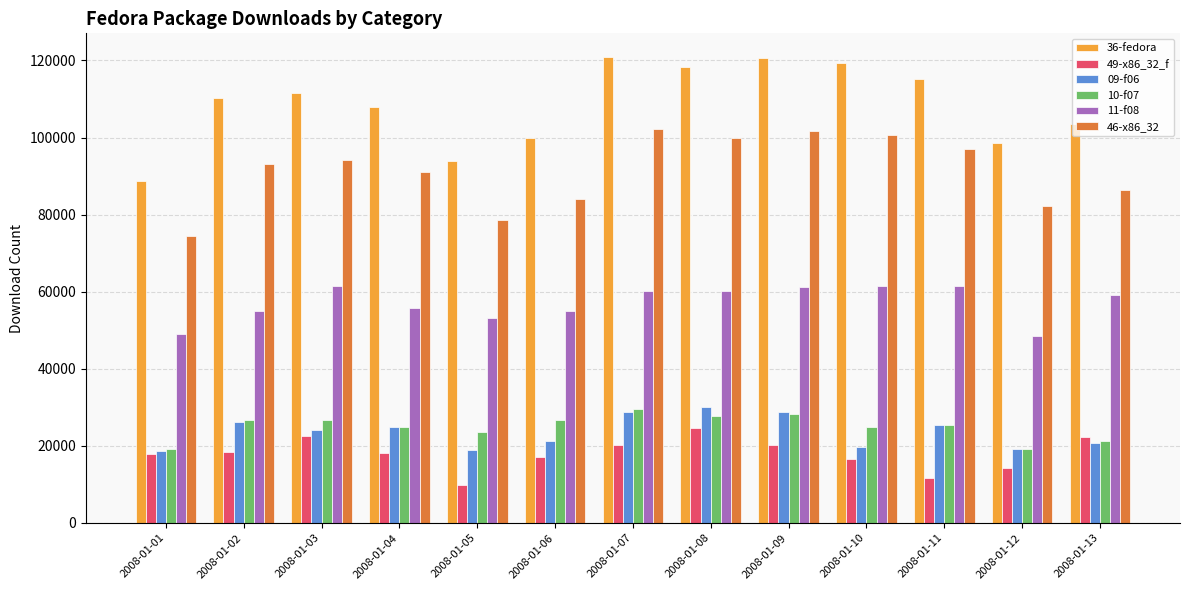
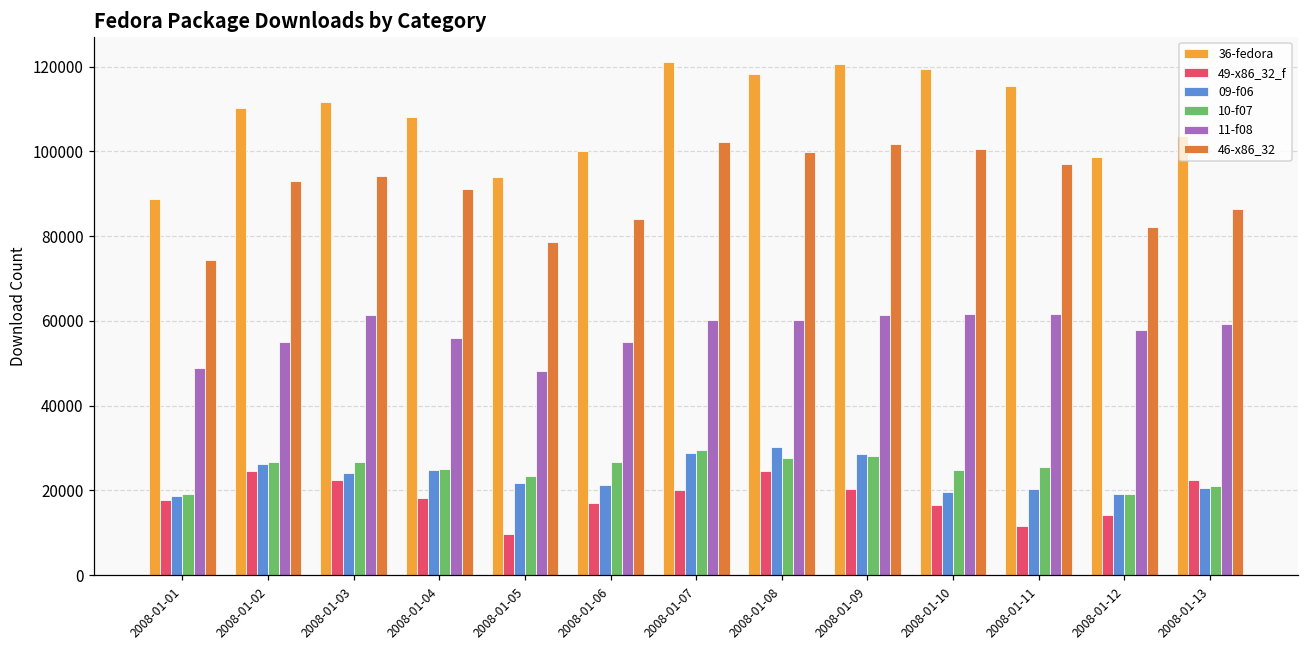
  {
    "49-x86_32_f": {
      "2008-01-01": 18000,
-     "2008-01-02": 19000,
+     "2008-01-02": 25000,
      "2008-01-03": 22000,
      "2008-01-04": 18000,
      "2008-01-05": 10000,
      "2008-01-06": 17000,
      "2008-01-07": 20000,
      "2008-01-08": 25000,
      "2008-01-09": 20000,
      "2008-01-10": 17000,
      "2008-01-11": 12000,
      "2008-01-12": 14000,
      "2008-01-13": 22000
    },
    "09-f06": {
      "2008-01-01": 19000,
      "2008-01-02": 26000,
      "2008-01-03": 24000,
      "2008-01-04": 25000,
-     "2008-01-05": 19000,
+     "2008-01-05": 22000,
      "2008-01-06": 21000,
      "2008-01-07": 29000,
      "2008-01-08": 30000,
      "2008-01-09": 29000,
      "2008-01-10": 20000,
-     "2008-01-11": 25000,
+     "2008-01-11": 20000,
      "2008-01-12": 19000,
      "2008-01-13": 21000
    },
    "10-f07": {
      "2008-01-01": 19000,
      "2008-01-02": 27000,
      "2008-01-03": 27000,
      "2008-01-04": 25000,
      "2008-01-05": 23000,
      "2008-01-06": 27000,
      "2008-01-07": 30000,
      "2008-01-08": 28000,
      "2008-01-09": 28000,
      "2008-01-10": 25000,
      "2008-01-11": 25000,
      "2008-01-12": 19000,
      "2008-01-13": 21000
    },
    "11-f08": {
      "2008-01-01": 49000,
      "2008-01-02": 55000,
      "2008-01-03": 61000,
      "2008-01-04": 56000,
-     "2008-01-05": 53000,
+     "2008-01-05": 48000,
      "2008-01-06": 55000,
      "2008-01-07": 60000,
      "2008-01-08": 60000,
      "2008-01-09": 61000,
      "2008-01-10": 62000,
      "2008-01-11": 62000,
-     "2008-01-12": 49000,
+     "2008-01-12": 58000,
      "2008-01-13": 59000
    }
  }
